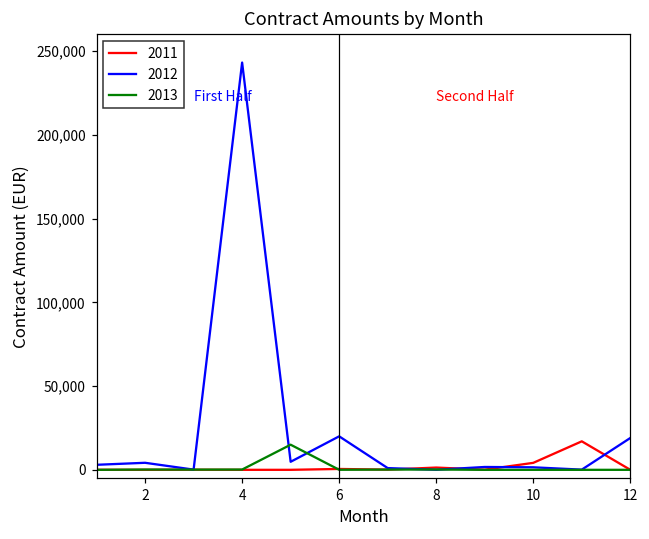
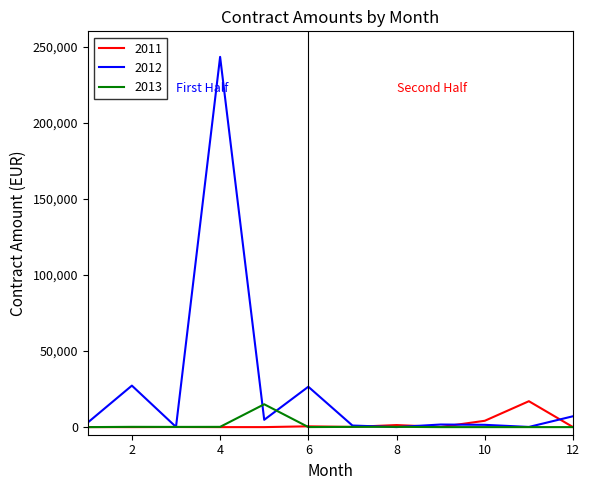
  {
    "2011": {
      "10": "4,000"
    },
    "2012": {
-     "2": "4,000",
+     "2": "27,000",
      "4": "243,000",
-     "6": "20,000",
-     "12": "19,000"
+     "6": "27,000",
+     "12": "7,000"
    }
  }
